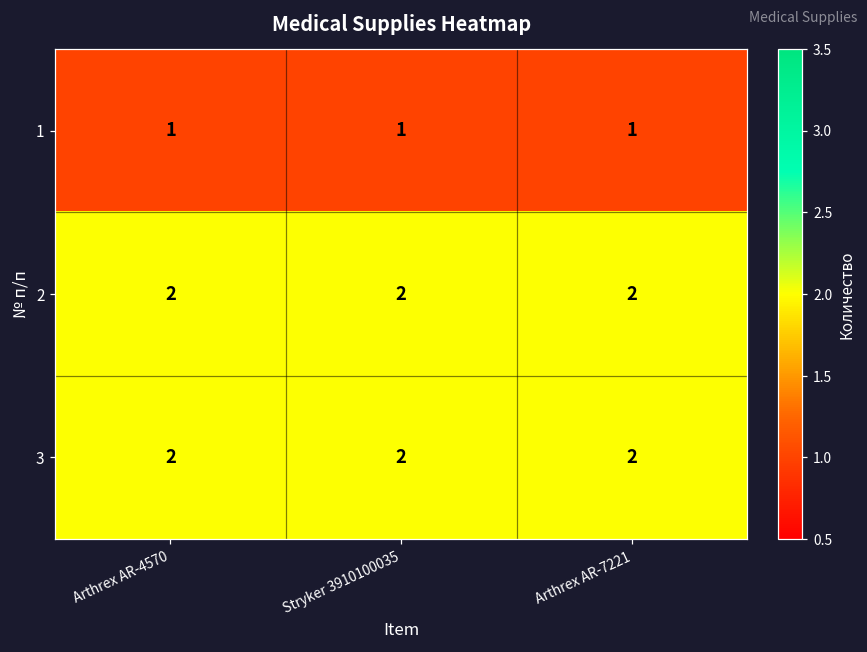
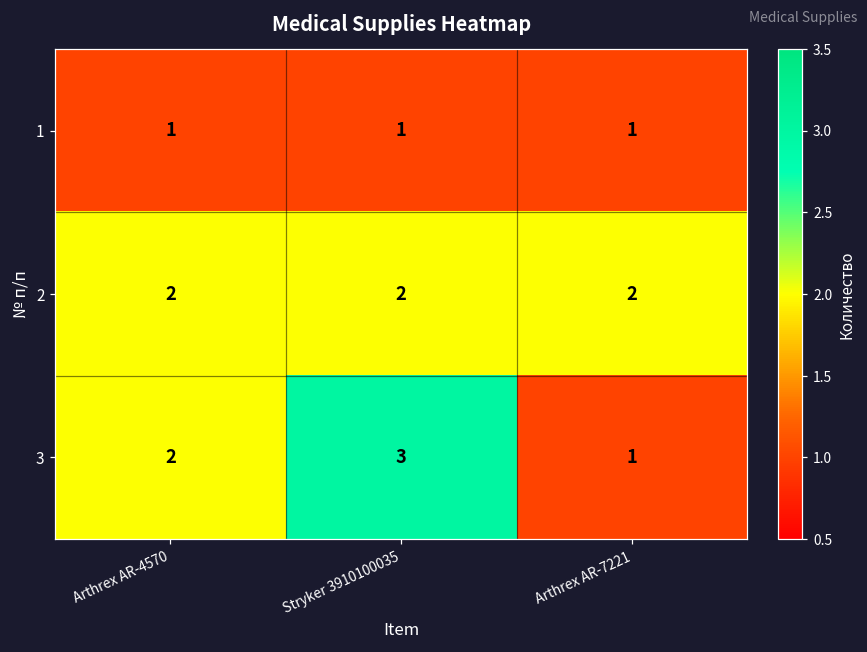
  {
    "1": {
      "Arthrex AR-4570": 1,
      "Stryker 3910100035": 1,
      "Arthrex AR-7221": 1
    },
    "2": {
      "Arthrex AR-4570": 2,
      "Stryker 3910100035": 2,
      "Arthrex AR-7221": 2
    },
    "3": {
      "Arthrex AR-4570": 2,
-     "Stryker 3910100035": 2,
-     "Arthrex AR-7221": 2
+     "Stryker 3910100035": 3,
+     "Arthrex AR-7221": 1
    }
  }
